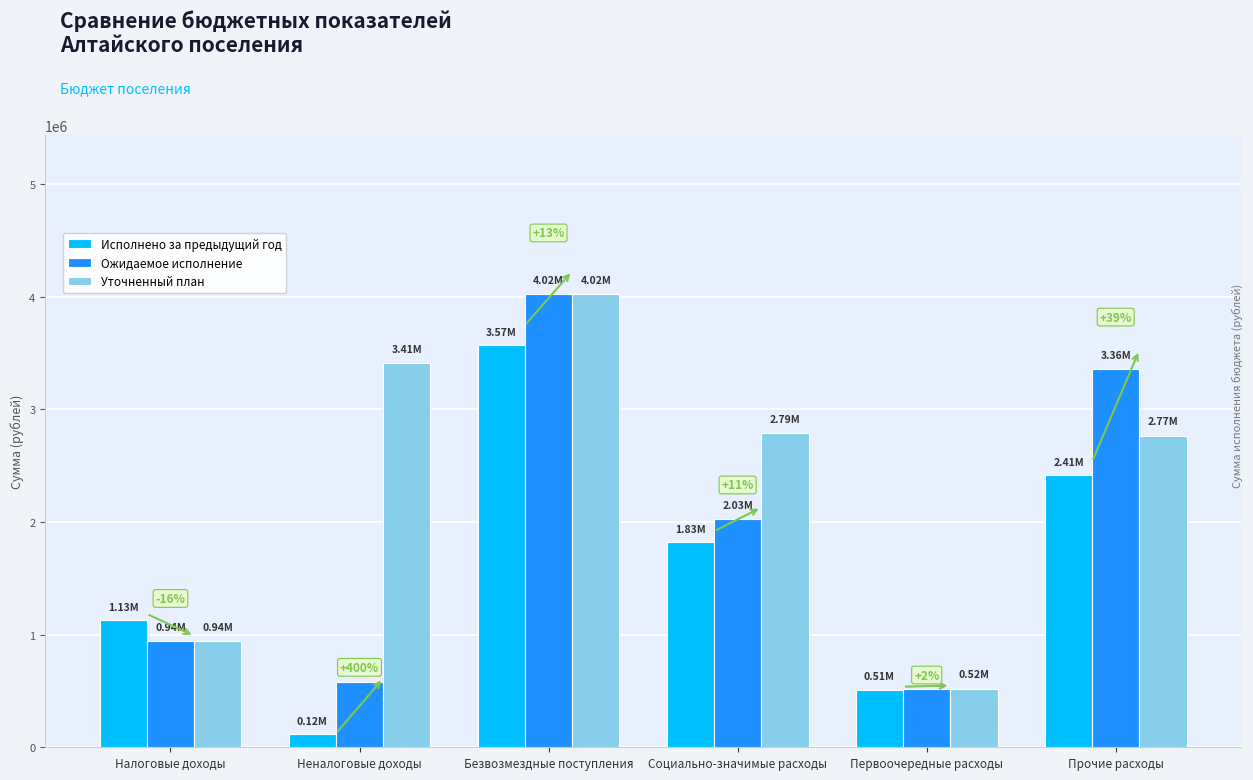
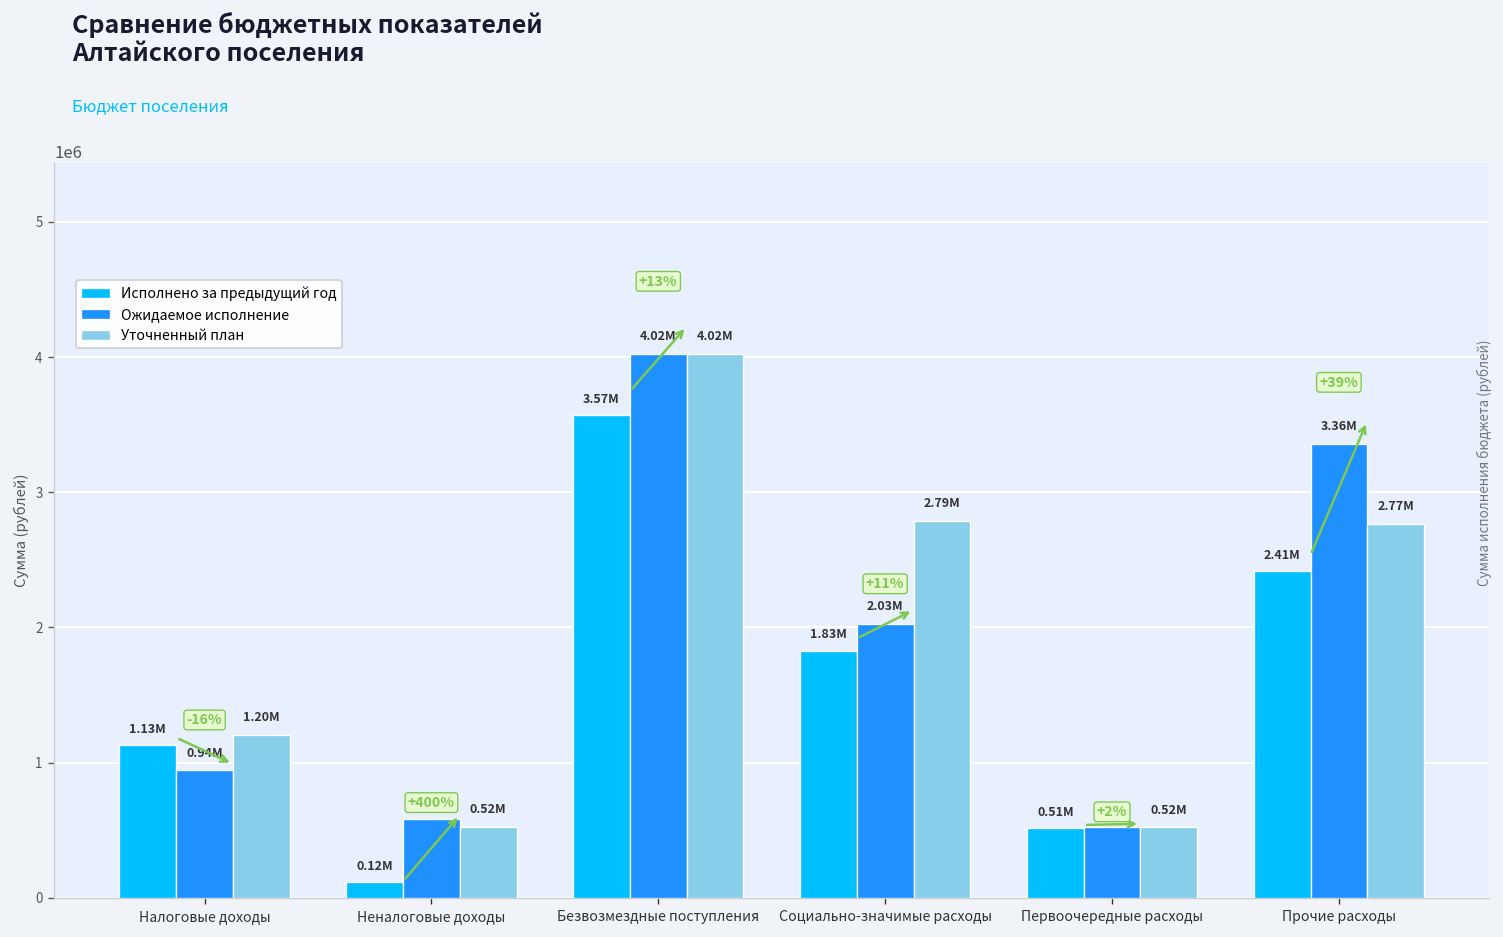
  {
    "Уточненный план": {
-     "Налоговые доходы": "0.94M",
-     "Неналоговые доходы": "3.41M",
+     "Налоговые доходы": "1.20M",
+     "Неналоговые доходы": "0.52M",
      "Безвозмездные поступления": "4.02M",
      "Социально-значимые расходы": "2.79M",
      "Первоочередные расходы": "0.52M",
      "Прочие расходы": "2.77M"
    }
  }
